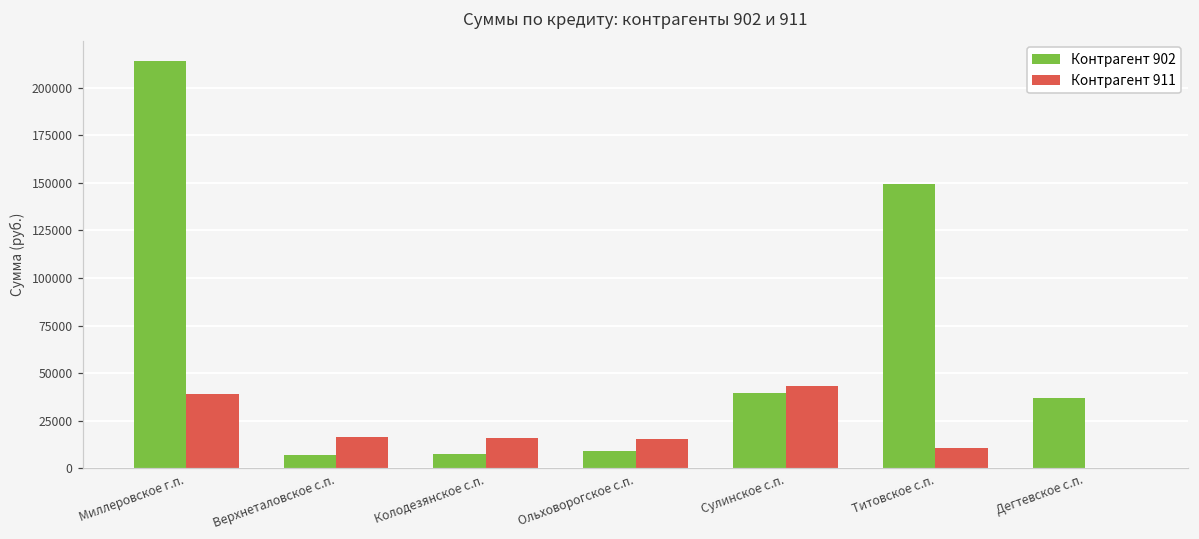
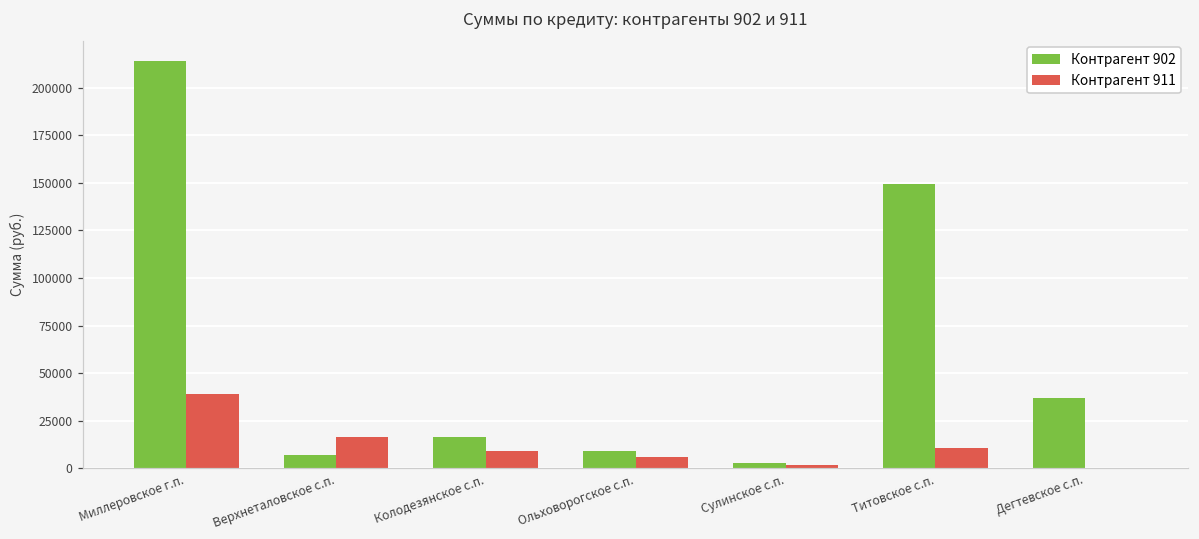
  {
    "Контрагент 902": {
      "Миллеровское г.п.": 214000,
      "Верхнеталовское с.п.": 7000,
-     "Колодезянское с.п.": 8000,
+     "Колодезянское с.п.": 16000,
      "Ольховорогское с.п.": 9000,
-     "Сулинское с.п.": 40000,
+     "Сулинское с.п.": 3000,
      "Титовское с.п.": 149000,
      "Дегтевское с.п.": 37000
    },
    "Контрагент 911": {
      "Миллеровское г.п.": 39000,
      "Верхнеталовское с.п.": 17000,
-     "Колодезянское с.п.": 16000,
-     "Ольховорогское с.п.": 15000,
-     "Сулинское с.п.": 43000,
+     "Колодезянское с.п.": 9000,
+     "Ольховорогское с.п.": 6000,
+     "Сулинское с.п.": 2000,
      "Титовское с.п.": 10000,
      "Дегтевское с.п.": 0
    }
  }
